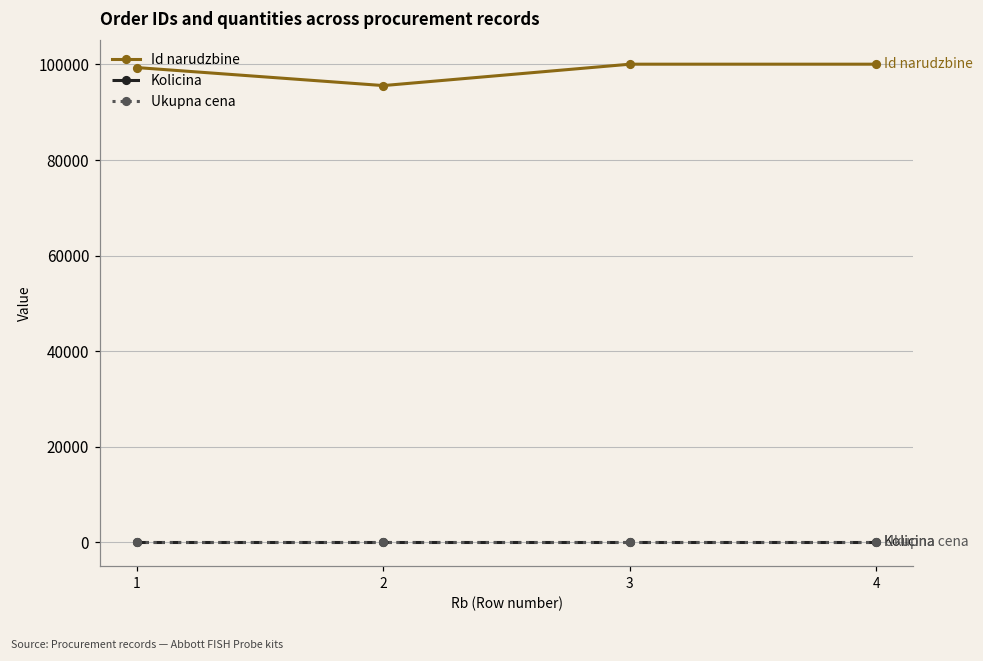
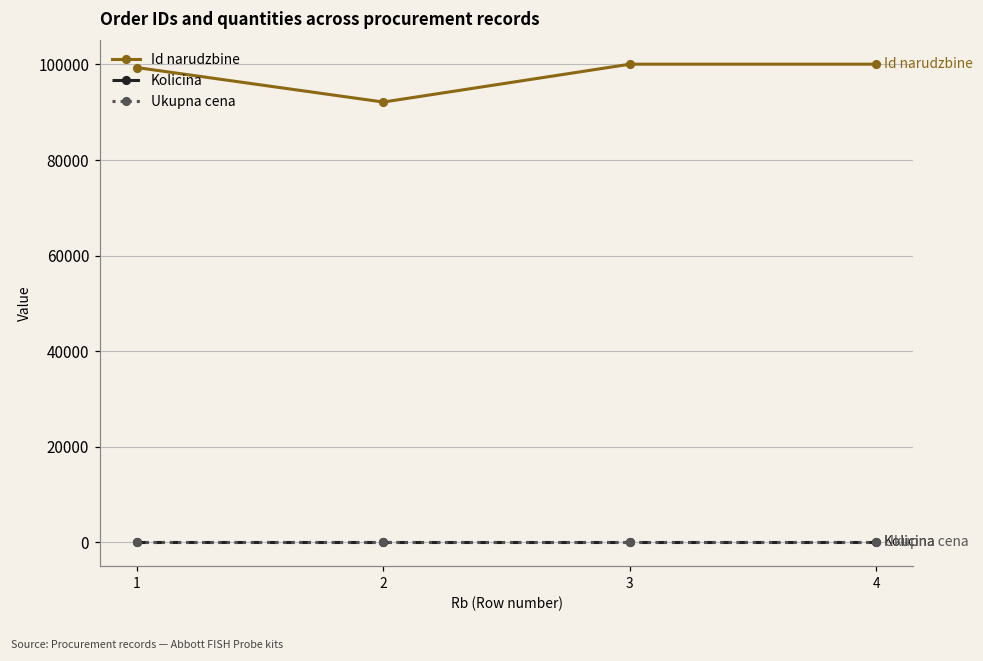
  {
    "Id narudzbine": {
      "1": 99000,
-     "2": 96000,
+     "2": 92000,
      "3": 100000,
      "4": 100000
    },
    "Ukupna cena": {
      "1": 0,
      "2": 0,
      "3": 0,
      "4": 0
    }
  }
